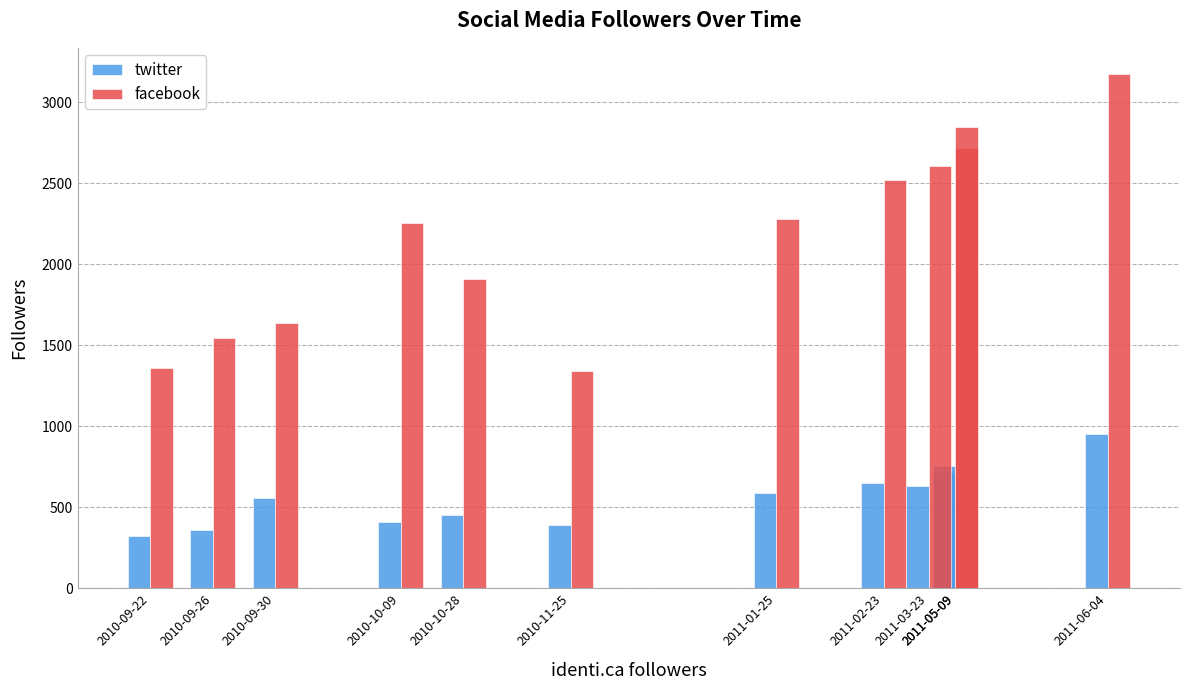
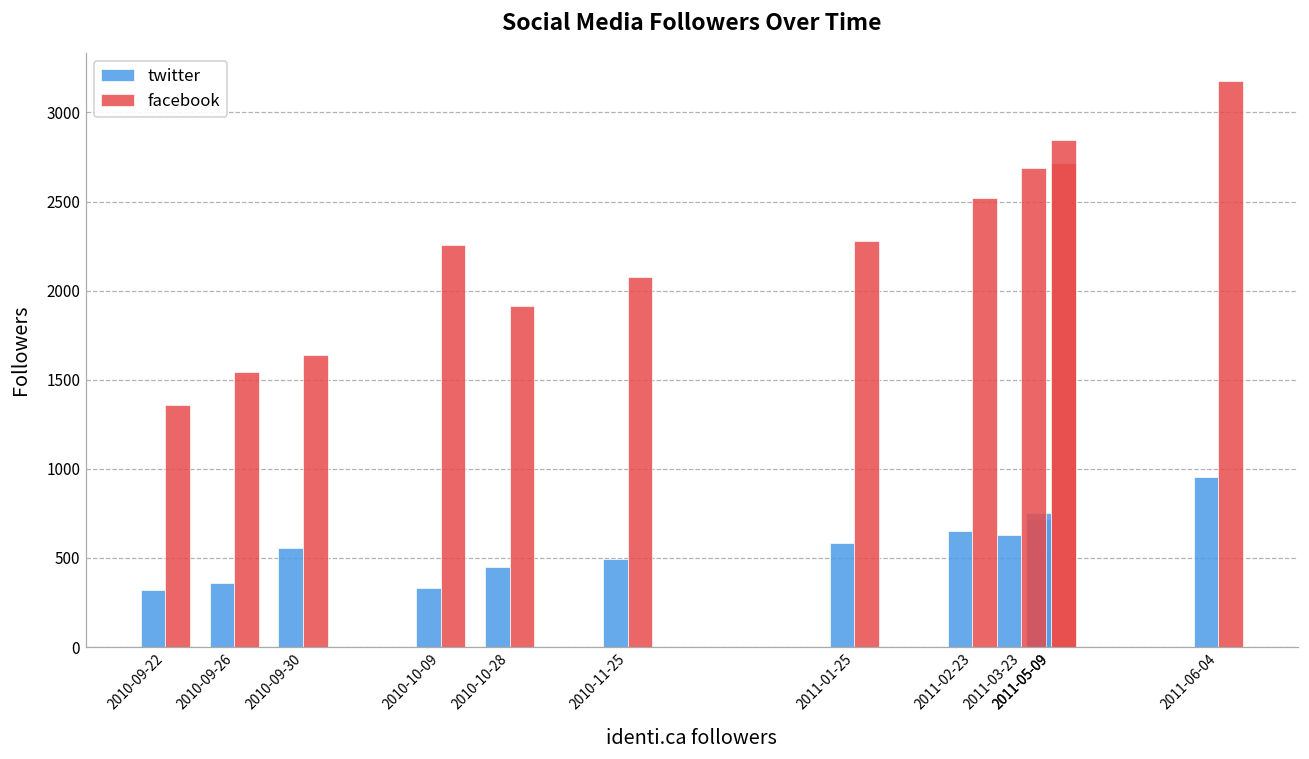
  {
    "twitter": {
      "2010-09-22": 320,
      "2010-09-26": 360,
      "2010-09-30": 560,
-     "2010-10-09": 410,
+     "2010-10-09": 330,
      "2010-10-28": 450,
-     "2010-11-25": 390,
+     "2010-11-25": 490,
      "2011-01-25": 590,
      "2011-02-23": 650,
      "2011-03-23": 630,
      "2011-06-04": 950
    },
    "facebook": {
      "2010-09-22": 1360,
      "2010-09-26": 1540,
      "2010-09-30": 1640,
      "2010-10-09": 2250,
      "2010-10-28": 1910,
-     "2010-11-25": 1340,
+     "2010-11-25": 2080,
      "2011-01-25": 2280,
      "2011-02-23": 2520,
-     "2011-03-23": 2610,
+     "2011-03-23": 2690,
      "2011-06-04": 3180
    }
  }
